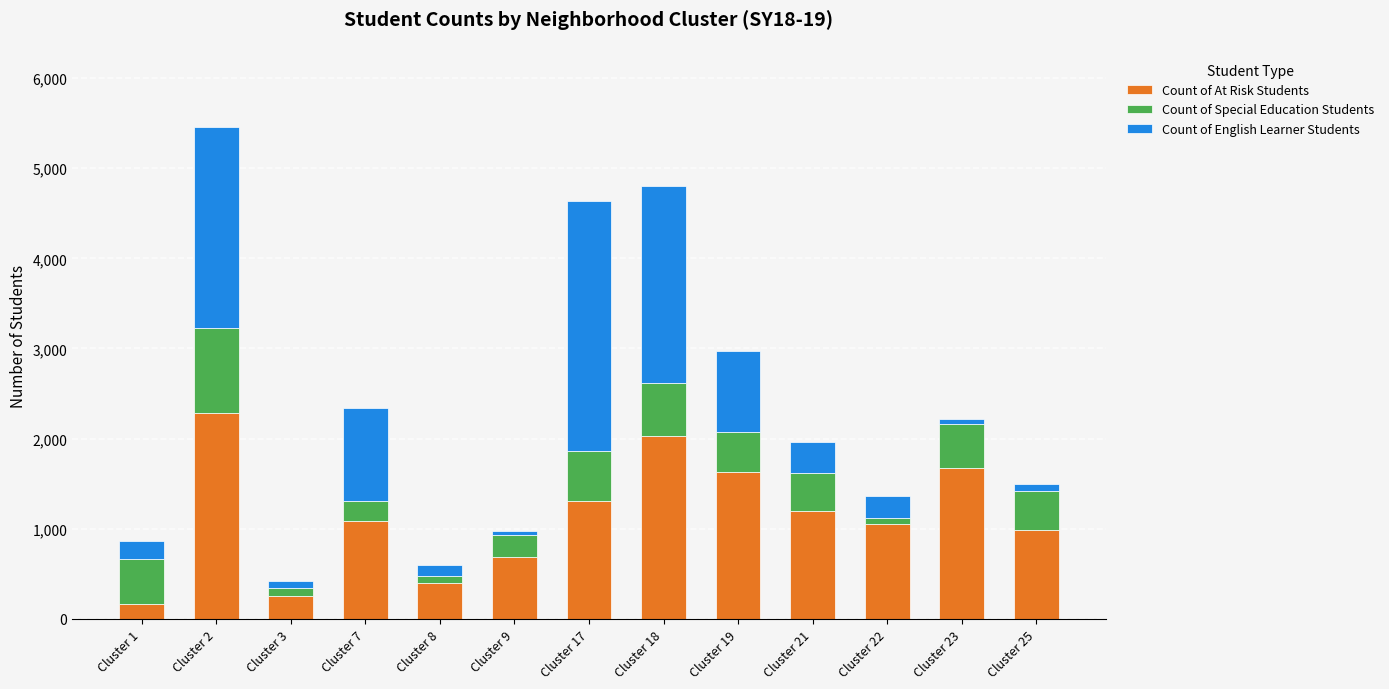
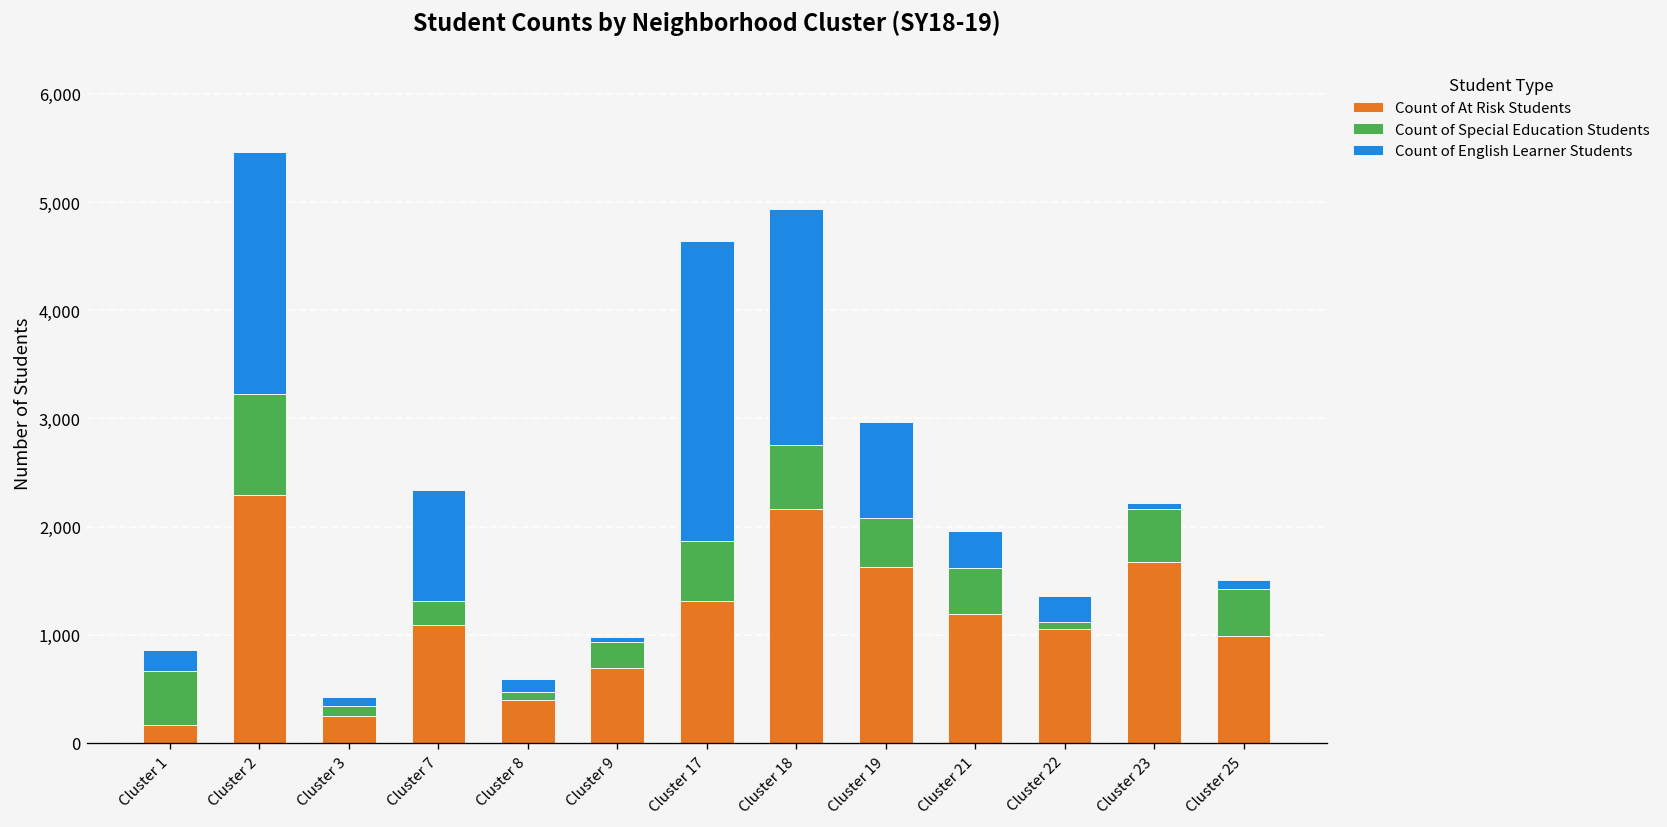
  {
    "Count of At Risk Students": {
      "Cluster 1": "200",
      "Cluster 2": "2,300",
      "Cluster 3": "300",
      "Cluster 7": "1,100",
      "Cluster 8": "400",
      "Cluster 9": "700",
      "Cluster 17": "1,300",
-     "Cluster 18": "2,000",
+     "Cluster 18": "2,200",
      "Cluster 19": "1,600",
      "Cluster 21": "1,200",
      "Cluster 22": "1,100",
      "Cluster 23": "1,700",
      "Cluster 25": "1,000"
    },
    "Count of Special Education Students": {
      "Cluster 1": "500",
      "Cluster 2": "900",
      "Cluster 3": "100",
      "Cluster 7": "200",
      "Cluster 8": "100",
      "Cluster 9": "200",
      "Cluster 17": "600",
      "Cluster 18": "600",
      "Cluster 19": "400",
      "Cluster 21": "400",
      "Cluster 22": "100",
      "Cluster 23": "500",
      "Cluster 25": "400"
    },
    "Count of English Learner Students": {
      "Cluster 1": "200",
      "Cluster 2": "2,200",
      "Cluster 3": "100",
      "Cluster 7": "1,000",
      "Cluster 8": "100",
      "Cluster 9": "100",
      "Cluster 17": "2,800",
      "Cluster 18": "2,200",
      "Cluster 19": "900",
      "Cluster 21": "300",
      "Cluster 22": "200",
      "Cluster 23": "0",
      "Cluster 25": "100"
    }
  }
